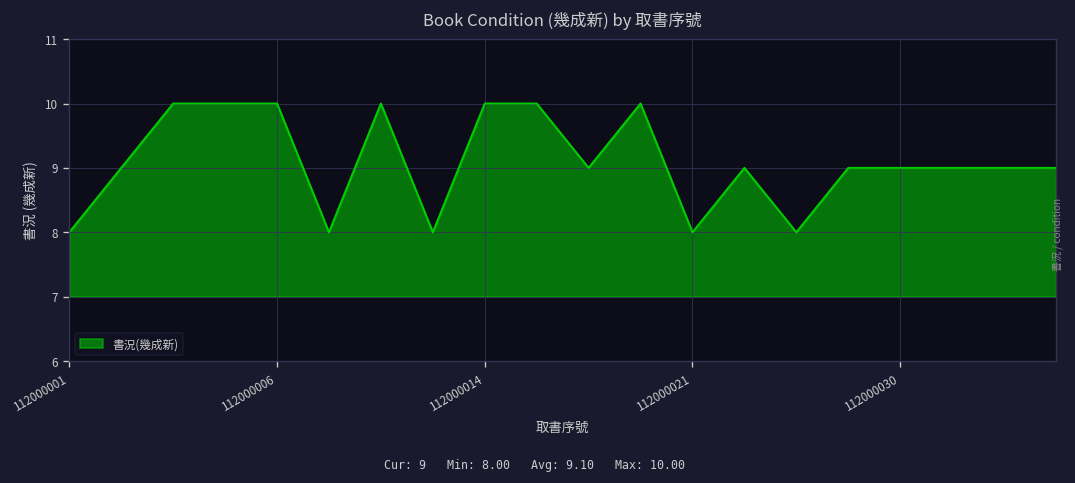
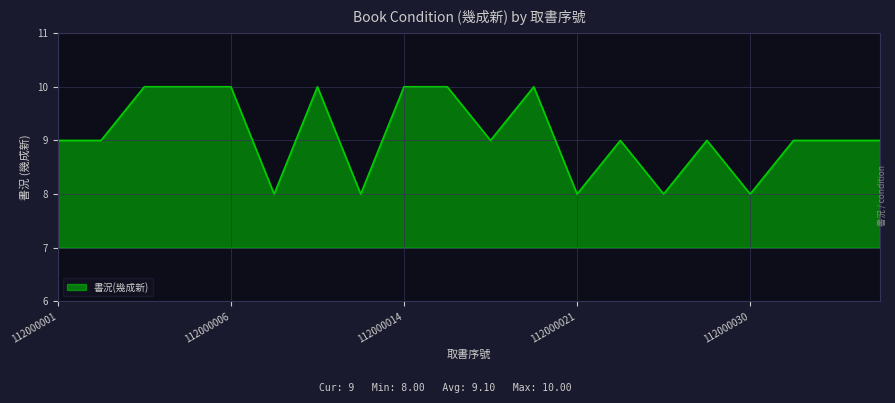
  {
-   "112000001": 8,
+   "112000001": 9,
    "112000006": 10,
    "112000014": 10,
    "112000021": 8,
-   "112000030": 9
+   "112000030": 8
  }
